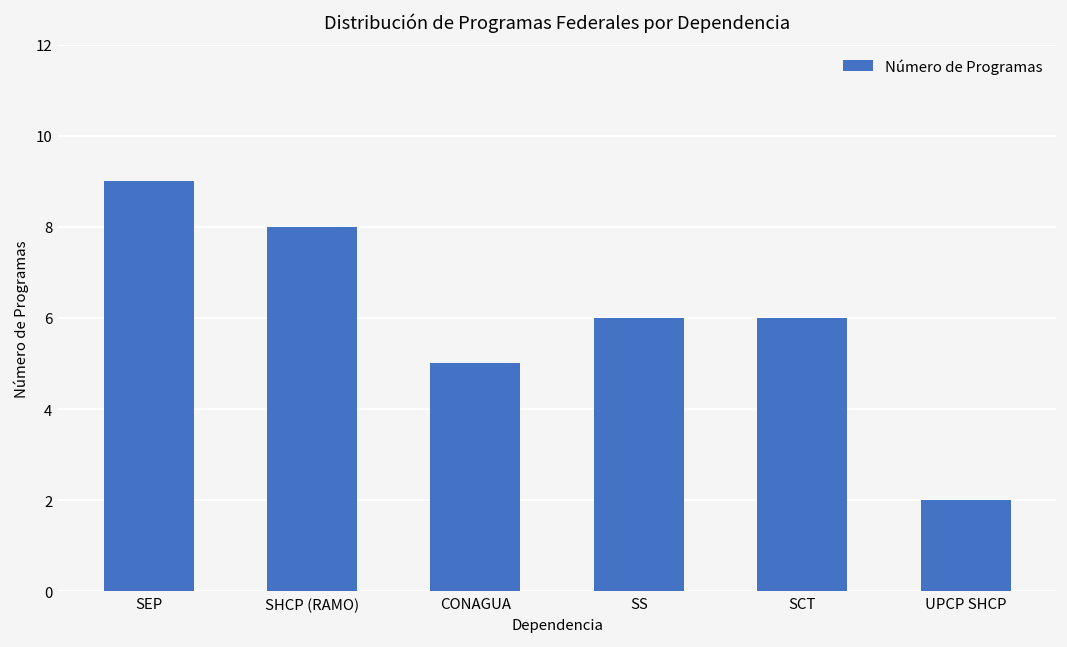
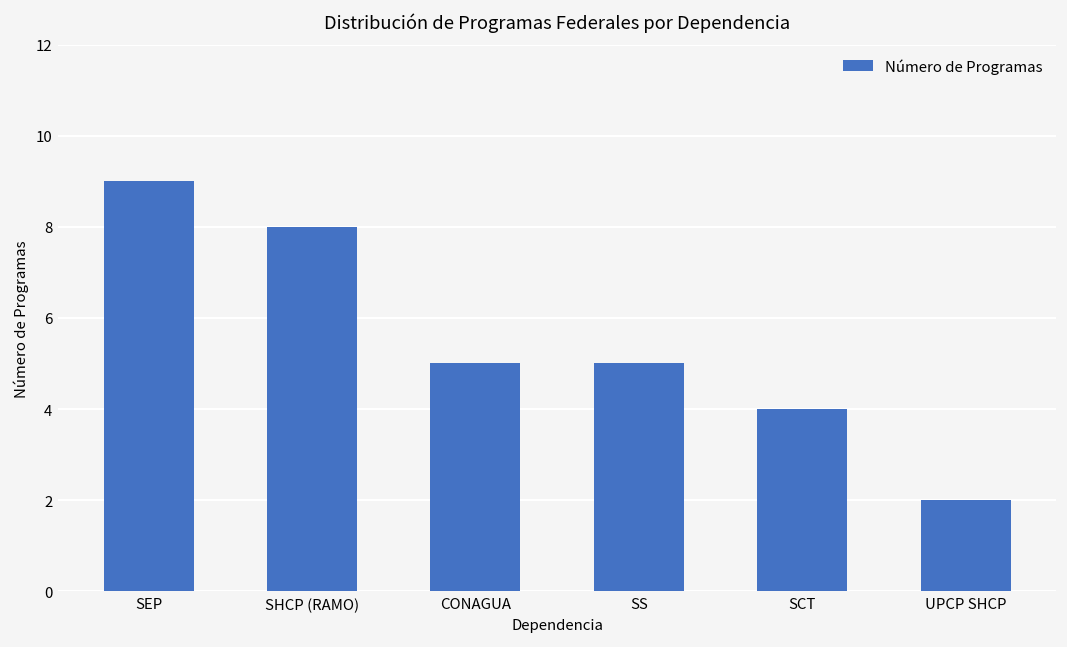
  {
    "SEP": 9,
    "SHCP (RAMO)": 8,
    "CONAGUA": 5,
-   "SS": 6,
-   "SCT": 6,
+   "SS": 5,
+   "SCT": 4,
    "UPCP SHCP": 2
  }
